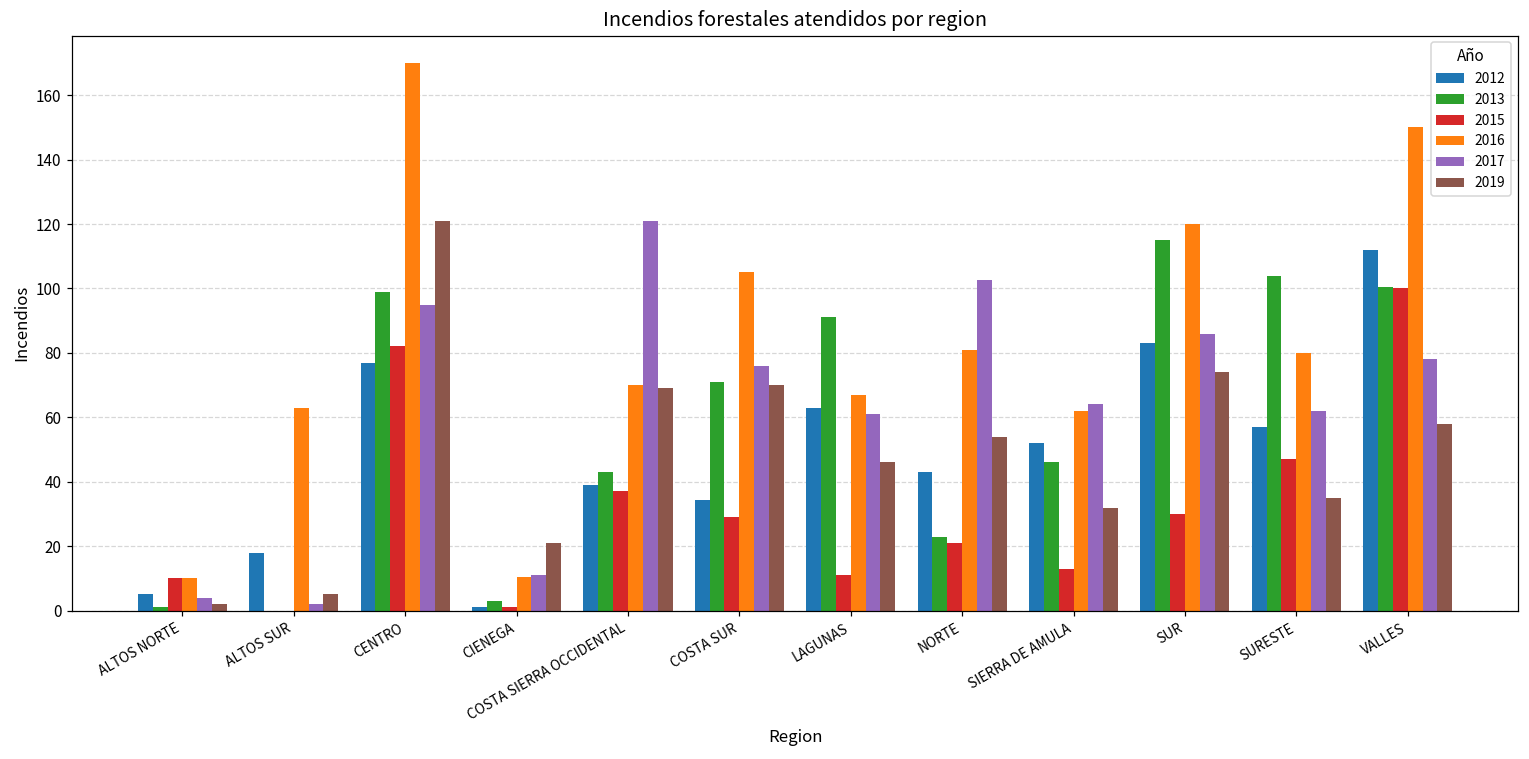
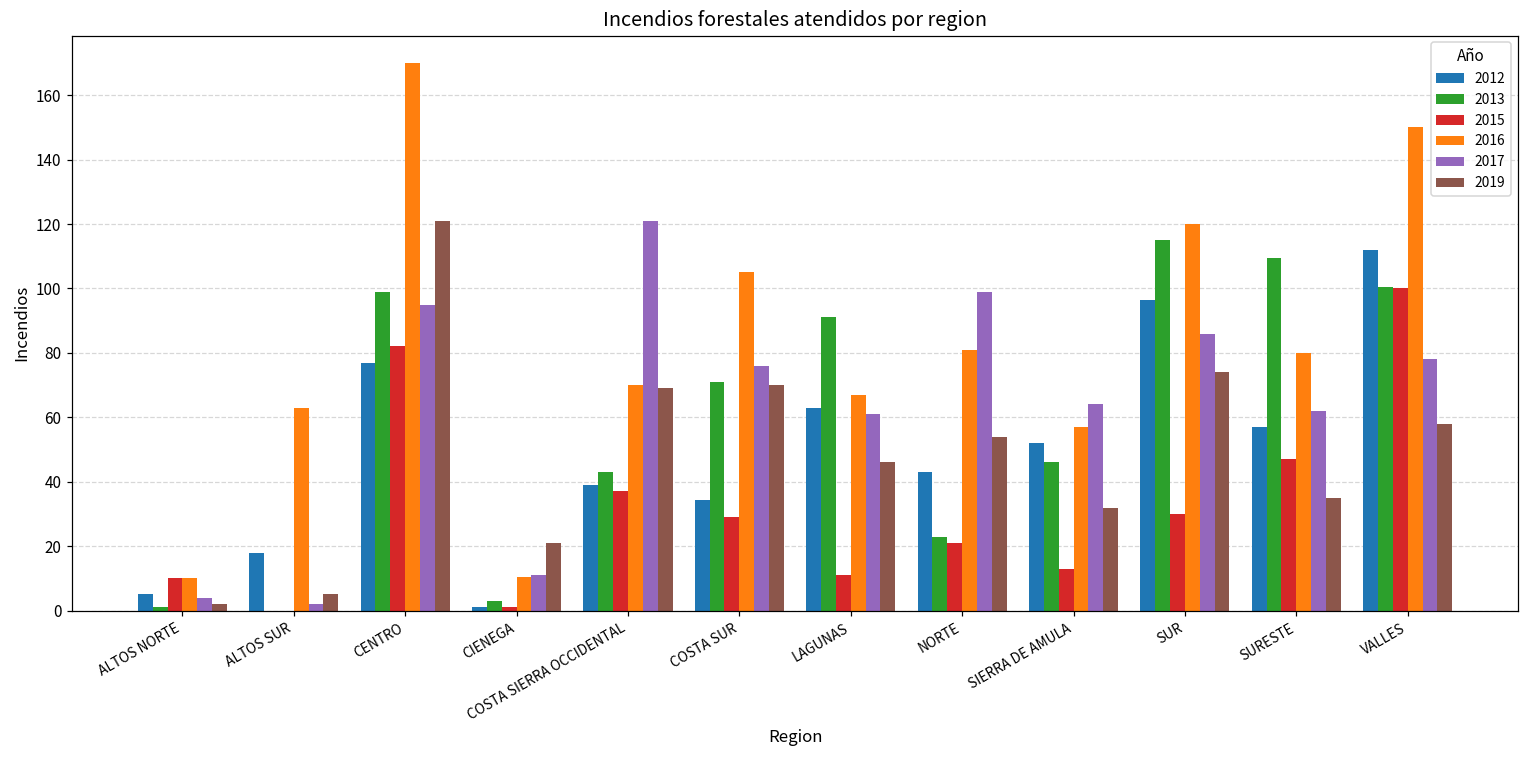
  {
    "2012": {
      "ALTOS NORTE": 5,
      "ALTOS SUR": 18,
      "CENTRO": 77,
      "CIENEGA": 1,
      "COSTA SIERRA OCCIDENTAL": 39,
      "COSTA SUR": 34,
      "LAGUNAS": 63,
      "NORTE": 43,
      "SIERRA DE AMULA": 52,
-     "SUR": 83,
+     "SUR": 97,
      "SURESTE": 57,
      "VALLES": 112
    },
    "2013": {
      "ALTOS NORTE": 1,
      "ALTOS SUR": 0,
      "CENTRO": 99,
      "CIENEGA": 3,
      "COSTA SIERRA OCCIDENTAL": 43,
      "COSTA SUR": 71,
      "LAGUNAS": 91,
      "NORTE": 23,
      "SIERRA DE AMULA": 46,
      "SUR": 115,
-     "SURESTE": 104,
+     "SURESTE": 109,
      "VALLES": 100
    },
    "2015": {
      "ALTOS NORTE": 10,
      "ALTOS SUR": 0,
      "CENTRO": 82,
      "CIENEGA": 1,
      "COSTA SIERRA OCCIDENTAL": 37,
      "COSTA SUR": 29,
      "LAGUNAS": 11,
      "NORTE": 21,
      "SIERRA DE AMULA": 13,
      "SUR": 30,
      "SURESTE": 47,
      "VALLES": 100
    },
    "2016": {
      "ALTOS NORTE": 10,
      "ALTOS SUR": 63,
      "CENTRO": 170,
      "CIENEGA": 10,
      "COSTA SIERRA OCCIDENTAL": 70,
      "COSTA SUR": 105,
      "LAGUNAS": 67,
      "NORTE": 81,
-     "SIERRA DE AMULA": 62,
+     "SIERRA DE AMULA": 57,
      "SUR": 120,
      "SURESTE": 80,
      "VALLES": 150
    },
    "2017": {
      "ALTOS NORTE": 4,
      "ALTOS SUR": 2,
      "CENTRO": 95,
      "CIENEGA": 11,
      "COSTA SIERRA OCCIDENTAL": 121,
      "COSTA SUR": 76,
      "LAGUNAS": 61,
-     "NORTE": 103,
+     "NORTE": 99,
      "SIERRA DE AMULA": 64,
      "SUR": 86,
      "SURESTE": 62,
      "VALLES": 78
    },
    "2019": {
      "ALTOS NORTE": 2,
      "ALTOS SUR": 5,
      "CENTRO": 121,
      "CIENEGA": 21,
      "COSTA SIERRA OCCIDENTAL": 69,
      "COSTA SUR": 70,
      "LAGUNAS": 46,
      "NORTE": 54,
      "SIERRA DE AMULA": 32,
      "SUR": 74,
      "SURESTE": 35,
      "VALLES": 58
    }
  }
